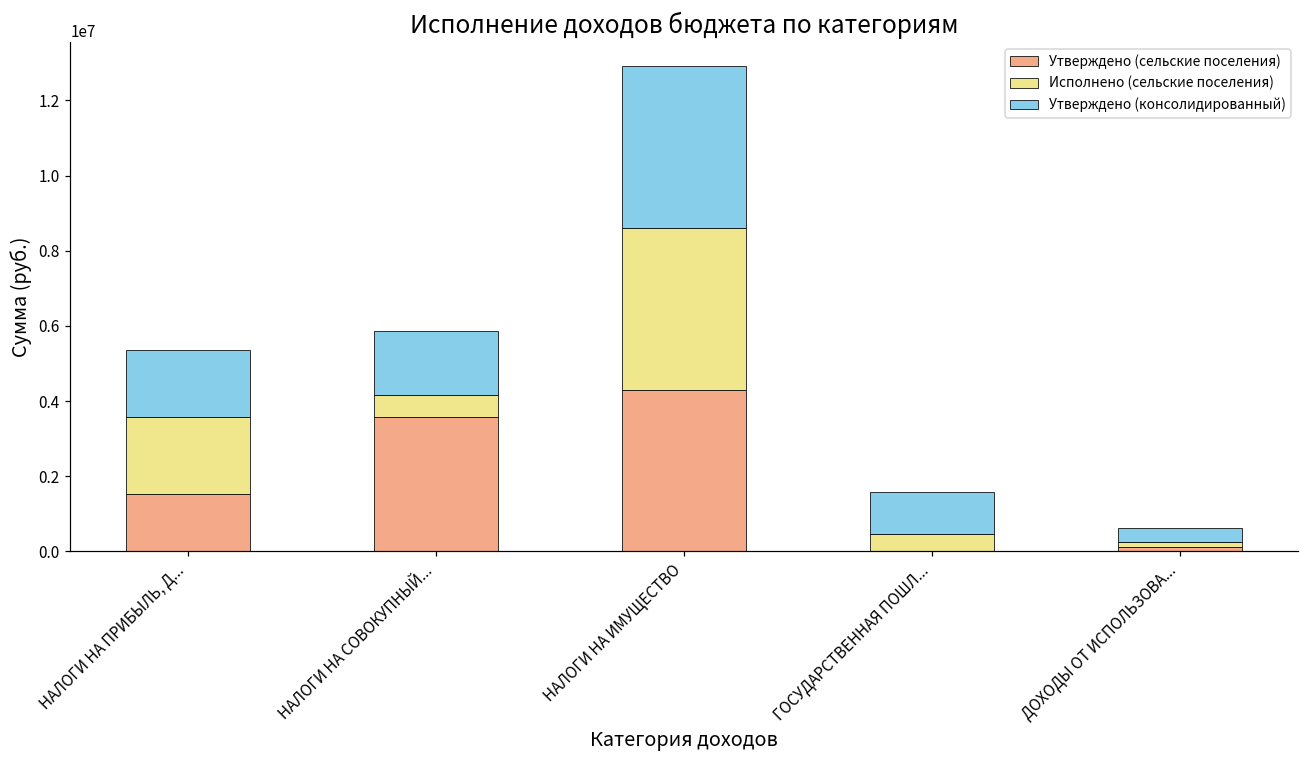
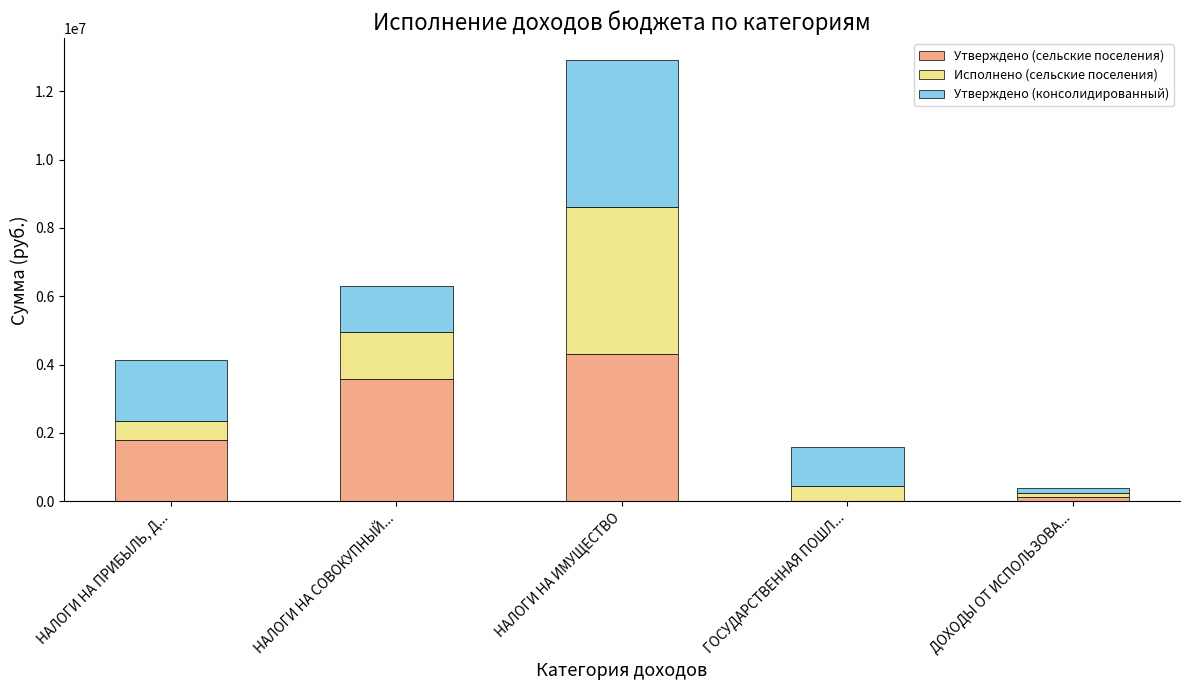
  {
    "Утверждено (сельские поселения)": {
-     "НАЛОГИ НА ПРИБЫЛЬ, Д...": 1500000,
+     "НАЛОГИ НА ПРИБЫЛЬ, Д...": 1800000,
      "НАЛОГИ НА СОВОКУПНЫЙ...": 3600000,
      "НАЛОГИ НА ИМУЩЕСТВО": 4300000,
      "ДОХОДЫ ОТ ИСПОЛЬЗОВА...": 100000
    },
    "Исполнено (сельские поселения)": {
-     "НАЛОГИ НА ПРИБЫЛЬ, Д...": 2000000,
-     "НАЛОГИ НА СОВОКУПНЫЙ...": 600000,
+     "НАЛОГИ НА ПРИБЫЛЬ, Д...": 600000,
+     "НАЛОГИ НА СОВОКУПНЫЙ...": 1400000,
      "НАЛОГИ НА ИМУЩЕСТВО": 4300000,
      "ГОСУДАРСТВЕННАЯ ПОШЛ...": 400000,
      "ДОХОДЫ ОТ ИСПОЛЬЗОВА...": 100000
    },
    "Утверждено (консолидированный)": {
      "НАЛОГИ НА ПРИБЫЛЬ, Д...": 1800000,
-     "НАЛОГИ НА СОВОКУПНЫЙ...": 1700000,
+     "НАЛОГИ НА СОВОКУПНЫЙ...": 1400000,
      "НАЛОГИ НА ИМУЩЕСТВО": 4300000,
      "ГОСУДАРСТВЕННАЯ ПОШЛ...": 1100000,
-     "ДОХОДЫ ОТ ИСПОЛЬЗОВА...": 400000
+     "ДОХОДЫ ОТ ИСПОЛЬЗОВА...": 100000
    }
  }
